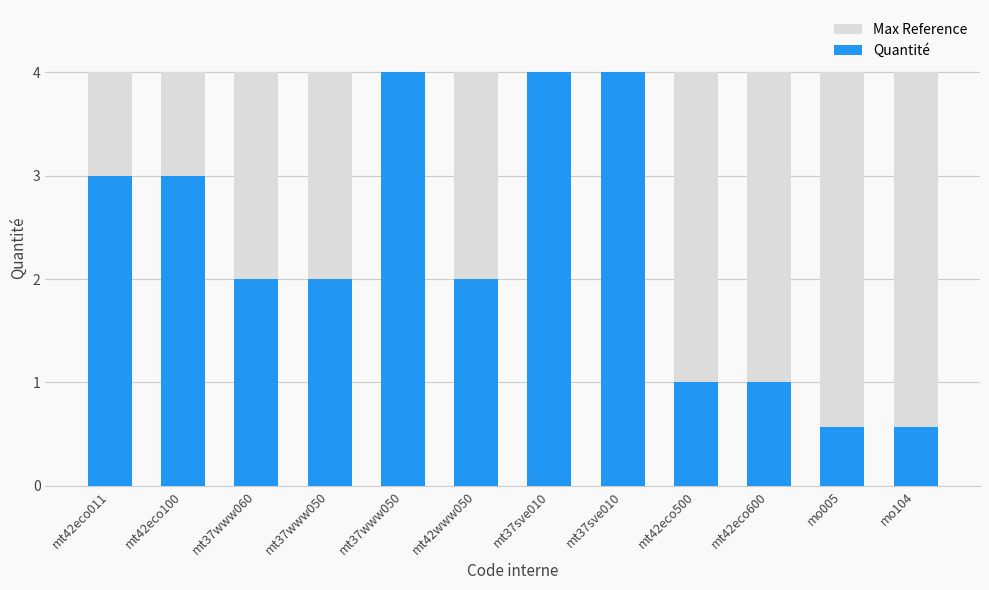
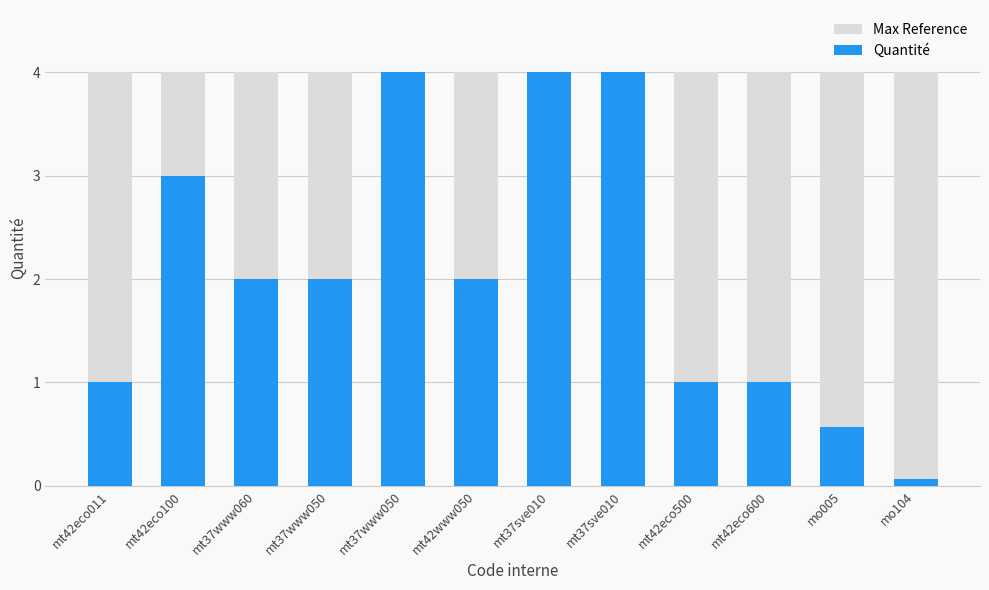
  {
    "Max Reference": {
      "mt42eco011": 4.00,
      "mt42eco100": 4.00,
      "mt37www060": 4.00,
      "mt42www050": 4.00,
      "mt42eco500": 4.00,
      "mt42eco600": 4.00,
      "mo005": 4.00,
      "mo104": 4.00
    },
    "Quantité": {
-     "mt42eco011": 3,
-     "mo104": 0.57
+     "mt42eco011": 1,
+     "mo104": 0.06
    }
  }
